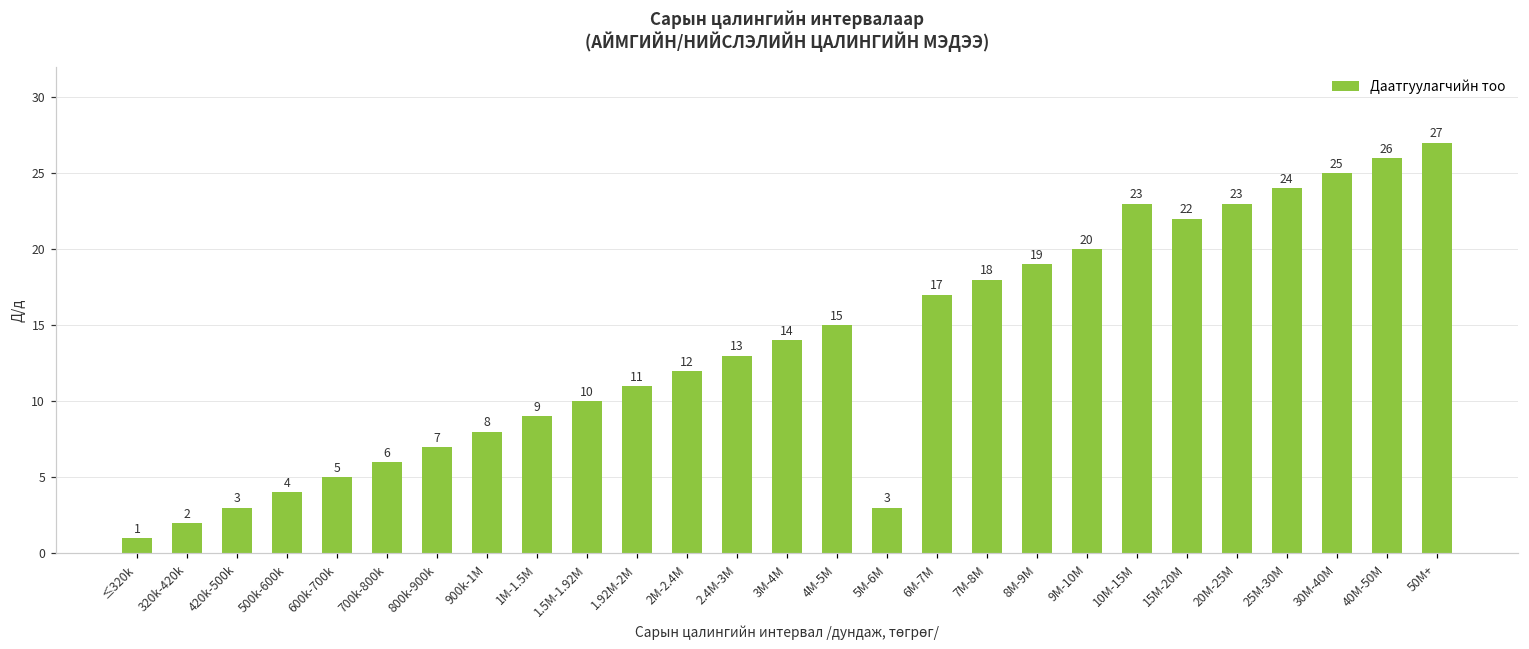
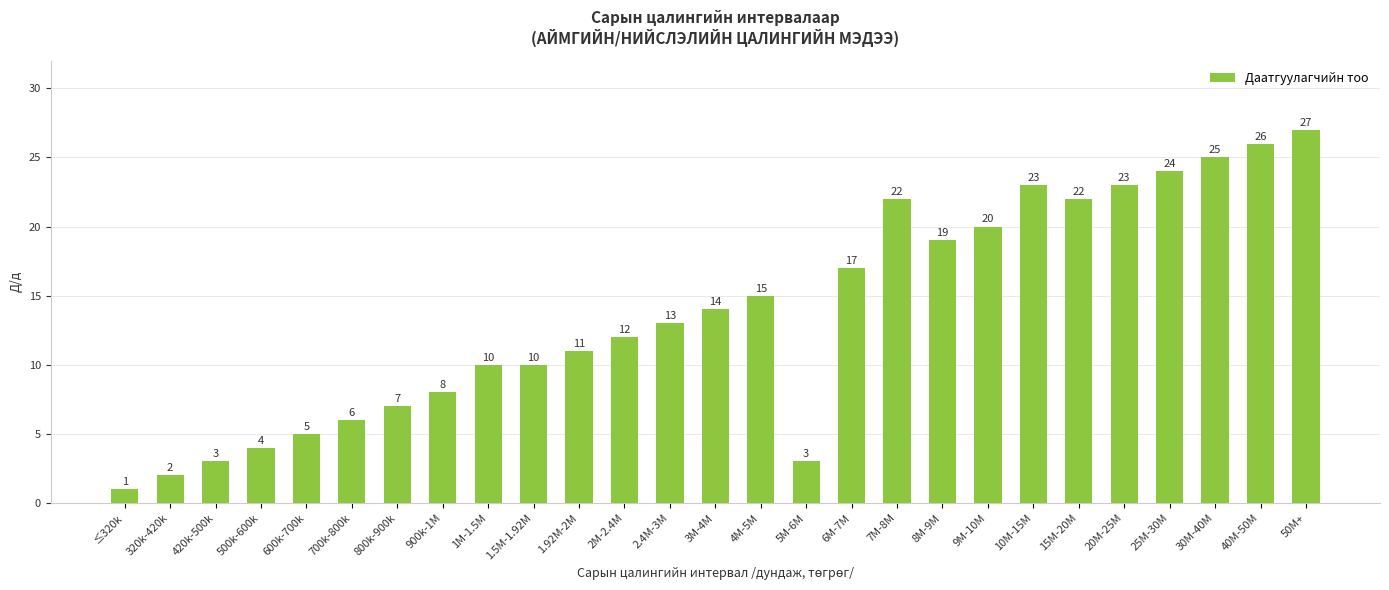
  {
    "≤320k": 1,
    "320k-420k": 2,
    "420k-500k": 3,
    "500k-600k": 4,
    "600k-700k": 5,
    "700k-800k": 6,
    "800k-900k": 7,
    "900k-1M": 8,
-   "1M-1.5M": 9,
+   "1M-1.5M": 10,
    "1.5M-1.92M": 10,
    "1.92M-2M": 11,
    "2M-2.4M": 12,
    "2.4M-3M": 13,
    "3M-4M": 14,
    "4M-5M": 15,
    "5M-6M": 3,
    "6M-7M": 17,
-   "7M-8M": 18,
+   "7M-8M": 22,
    "8M-9M": 19,
    "9M-10M": 20,
    "10M-15M": 23,
    "15M-20M": 22,
    "20M-25M": 23,
    "25M-30M": 24,
    "30M-40M": 25,
    "40M-50M": 26,
    "50M+": 27
  }
